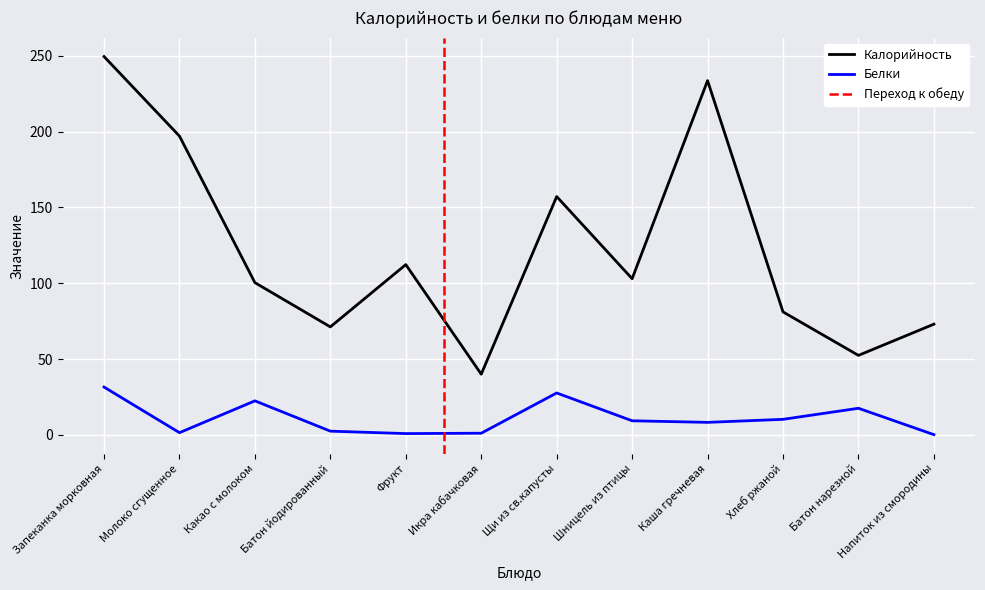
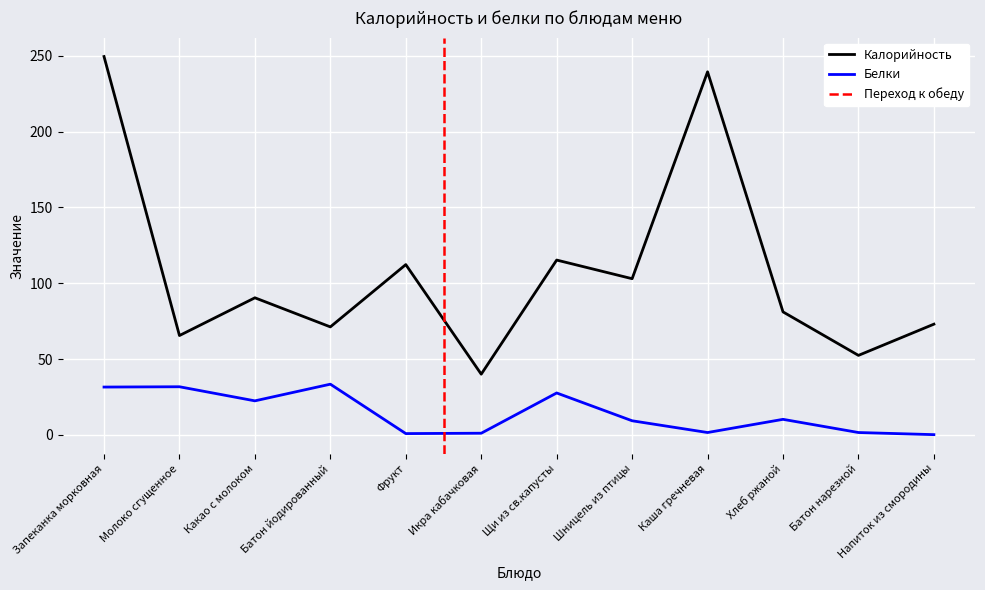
  {
    "Калорийность": {
      "Запеканка морковная": 250,
-     "Молоко сгущенное": 197,
-     "Какао с молоком": 100,
+     "Молоко сгущенное": 66,
+     "Какао с молоком": 90,
      "Батон йодированный": 71,
      "Фрукт": 112,
      "Икра кабачковая": 40,
-     "Щи из св.капусты": 157,
+     "Щи из св.капусты": 115,
      "Шницель из птицы": 103,
-     "Каша гречневая": 234,
+     "Каша гречневая": 240,
      "Хлеб ржаной": 81,
      "Батон нарезной": 52,
      "Напиток из смородины": 73
    },
    "Белки": {
      "Запеканка морковная": 32,
-     "Молоко сгущенное": 1,
+     "Молоко сгущенное": 32,
      "Какао с молоком": 22,
-     "Батон йодированный": 2,
+     "Батон йодированный": 33,
      "Фрукт": 1,
      "Икра кабачковая": 1,
      "Щи из св.капусты": 28,
      "Шницель из птицы": 9,
-     "Каша гречневая": 8,
+     "Каша гречневая": 2,
      "Хлеб ржаной": 10,
-     "Батон нарезной": 18,
+     "Батон нарезной": 2,
      "Напиток из смородины": 0
    }
  }
